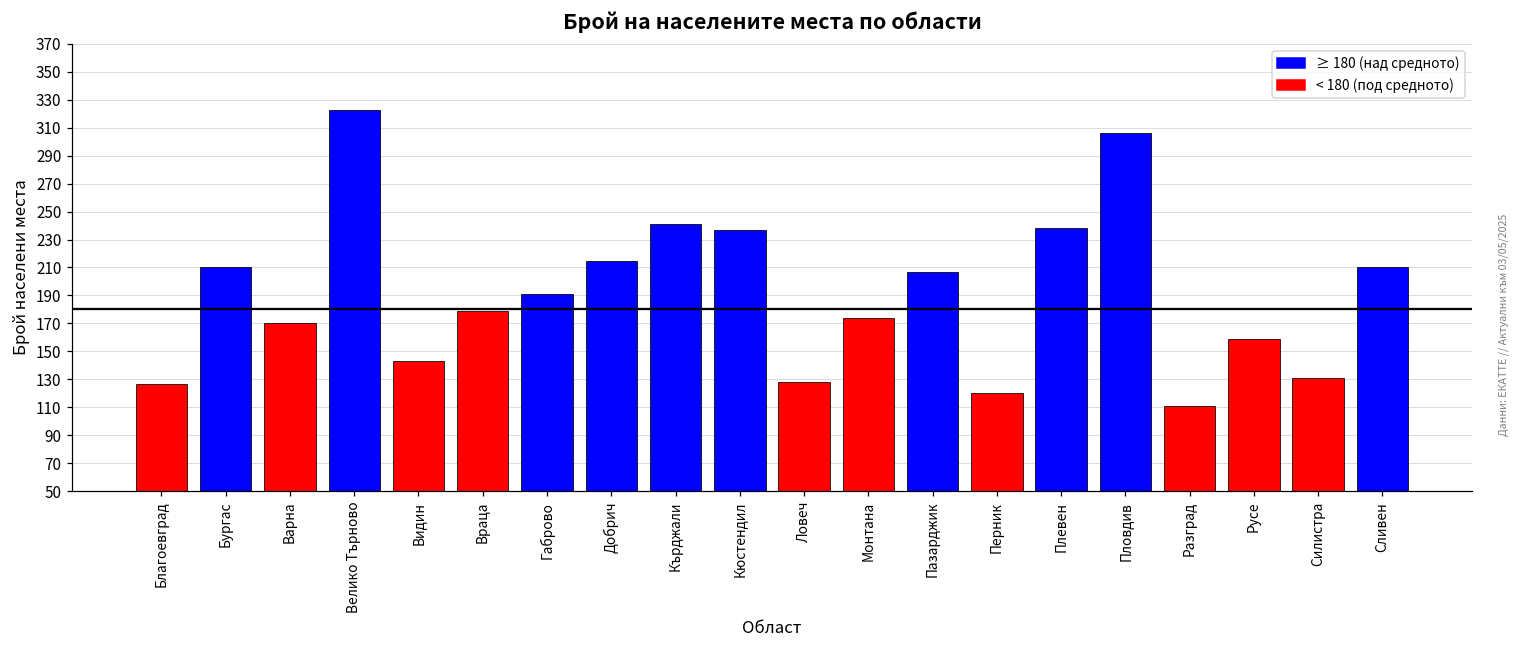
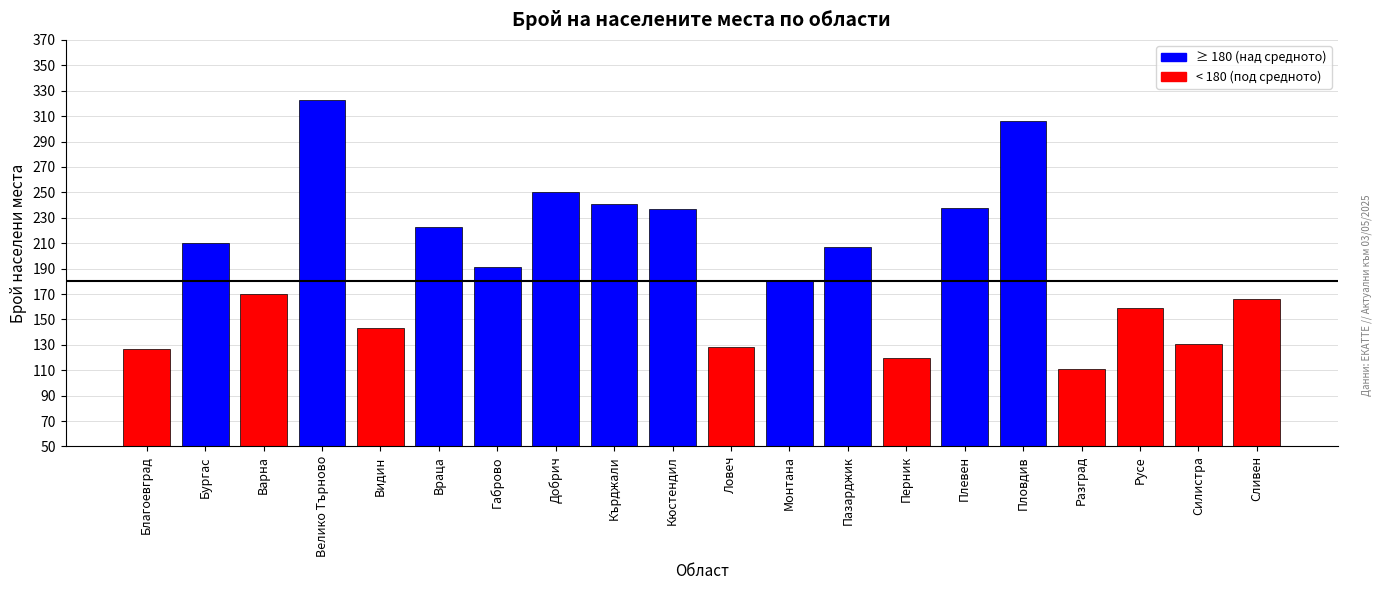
  {
    "Благоевград": 127,
    "Бургас": 210,
    "Варна": 170,
    "Велико Търново": 323,
    "Видин": 143,
-   "Враца": 179,
+   "Враца": 223,
    "Габрово": 191,
-   "Добрич": 215,
+   "Добрич": 250,
    "Кърджали": 241,
    "Кюстендил": 237,
    "Ловеч": 128,
-   "Монтана": 174,
+   "Монтана": 181,
    "Пазарджик": 207,
    "Перник": 120,
    "Плевен": 238,
    "Пловдив": 306,
    "Разград": 111,
    "Русе": 159,
    "Силистра": 131,
-   "Сливен": 210
+   "Сливен": 166
  }
